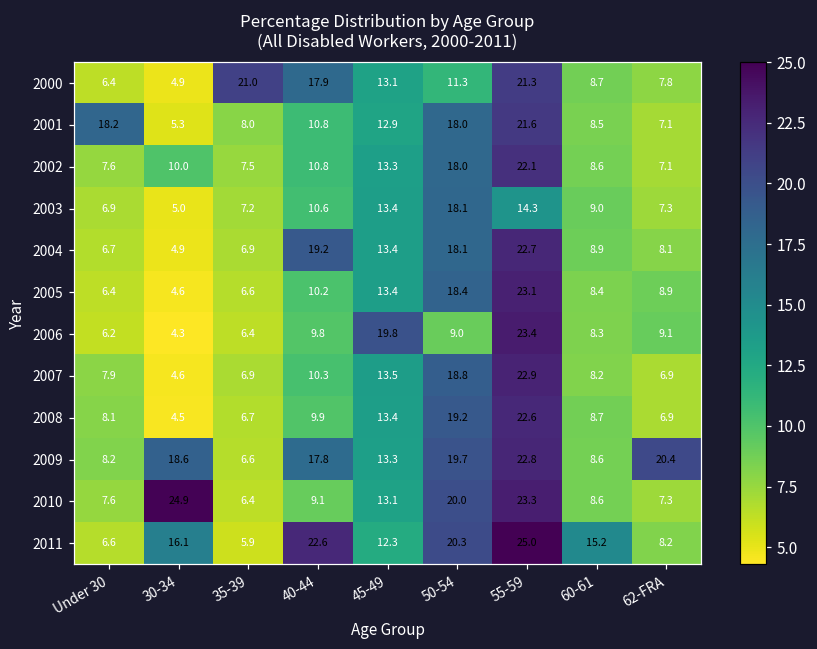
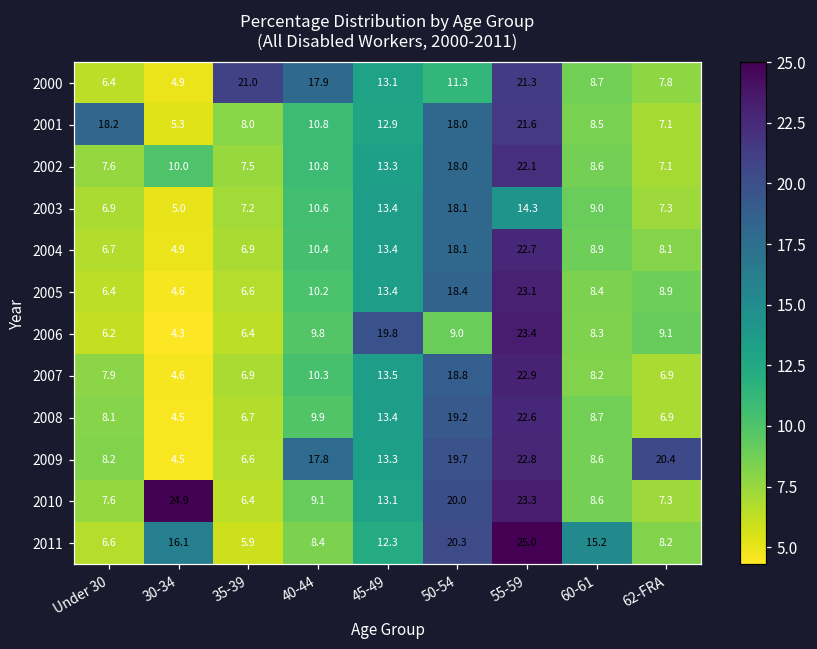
  {
    "2000": {
      "Under 30": 6.4,
      "30-34": 4.9,
      "35-39": 21.0,
      "40-44": 17.9,
      "45-49": 13.1,
      "50-54": 11.3,
      "55-59": 21.3,
      "60-61": 8.7,
      "62-FRA": 7.8
    },
    "2001": {
      "Under 30": 18.2,
      "30-34": 5.3,
      "35-39": 8.0,
      "40-44": 10.8,
      "45-49": 12.9,
      "50-54": 18.0,
      "55-59": 21.6,
      "60-61": 8.5,
      "62-FRA": 7.1
    },
    "2002": {
      "Under 30": 7.6,
      "30-34": 10.0,
      "35-39": 7.5,
      "40-44": 10.8,
      "45-49": 13.3,
      "50-54": 18.0,
      "55-59": 22.1,
      "60-61": 8.6,
      "62-FRA": 7.1
    },
    "2003": {
      "Under 30": 6.9,
      "30-34": 5.0,
      "35-39": 7.2,
      "40-44": 10.6,
      "45-49": 13.4,
      "50-54": 18.1,
      "55-59": 14.3,
      "60-61": 9.0,
      "62-FRA": 7.3
    },
    "2004": {
      "Under 30": 6.7,
      "30-34": 4.9,
      "35-39": 6.9,
-     "40-44": 19.2,
+     "40-44": 10.4,
      "45-49": 13.4,
      "50-54": 18.1,
      "55-59": 22.7,
      "60-61": 8.9,
      "62-FRA": 8.1
    },
    "2005": {
      "Under 30": 6.4,
      "30-34": 4.6,
      "35-39": 6.6,
      "40-44": 10.2,
      "45-49": 13.4,
      "50-54": 18.4,
      "55-59": 23.1,
      "60-61": 8.4,
      "62-FRA": 8.9
    },
    "2006": {
      "Under 30": 6.2,
      "30-34": 4.3,
      "35-39": 6.4,
      "40-44": 9.8,
      "45-49": 19.8,
      "50-54": 9.0,
      "55-59": 23.4,
      "60-61": 8.3,
      "62-FRA": 9.1
    },
    "2007": {
      "Under 30": 7.9,
      "30-34": 4.6,
      "35-39": 6.9,
      "40-44": 10.3,
      "45-49": 13.5,
      "50-54": 18.8,
      "55-59": 22.9,
      "60-61": 8.2,
      "62-FRA": 6.9
    },
    "2008": {
      "Under 30": 8.1,
      "30-34": 4.5,
      "35-39": 6.7,
      "40-44": 9.9,
      "45-49": 13.4,
      "50-54": 19.2,
      "55-59": 22.6,
      "60-61": 8.7,
      "62-FRA": 6.9
    },
    "2009": {
      "Under 30": 8.2,
-     "30-34": 18.6,
+     "30-34": 4.5,
      "35-39": 6.6,
      "40-44": 17.8,
      "45-49": 13.3,
      "50-54": 19.7,
      "55-59": 22.8,
      "60-61": 8.6,
      "62-FRA": 20.4
    },
    "2010": {
      "Under 30": 7.6,
      "30-34": 24.9,
      "35-39": 6.4,
      "40-44": 9.1,
      "45-49": 13.1,
      "50-54": 20.0,
      "55-59": 23.3,
      "60-61": 8.6,
      "62-FRA": 7.3
    },
    "2011": {
      "Under 30": 6.6,
      "30-34": 16.1,
      "35-39": 5.9,
-     "40-44": 22.6,
+     "40-44": 8.4,
      "45-49": 12.3,
      "50-54": 20.3,
      "55-59": 25.0,
      "60-61": 15.2,
      "62-FRA": 8.2
    }
  }
